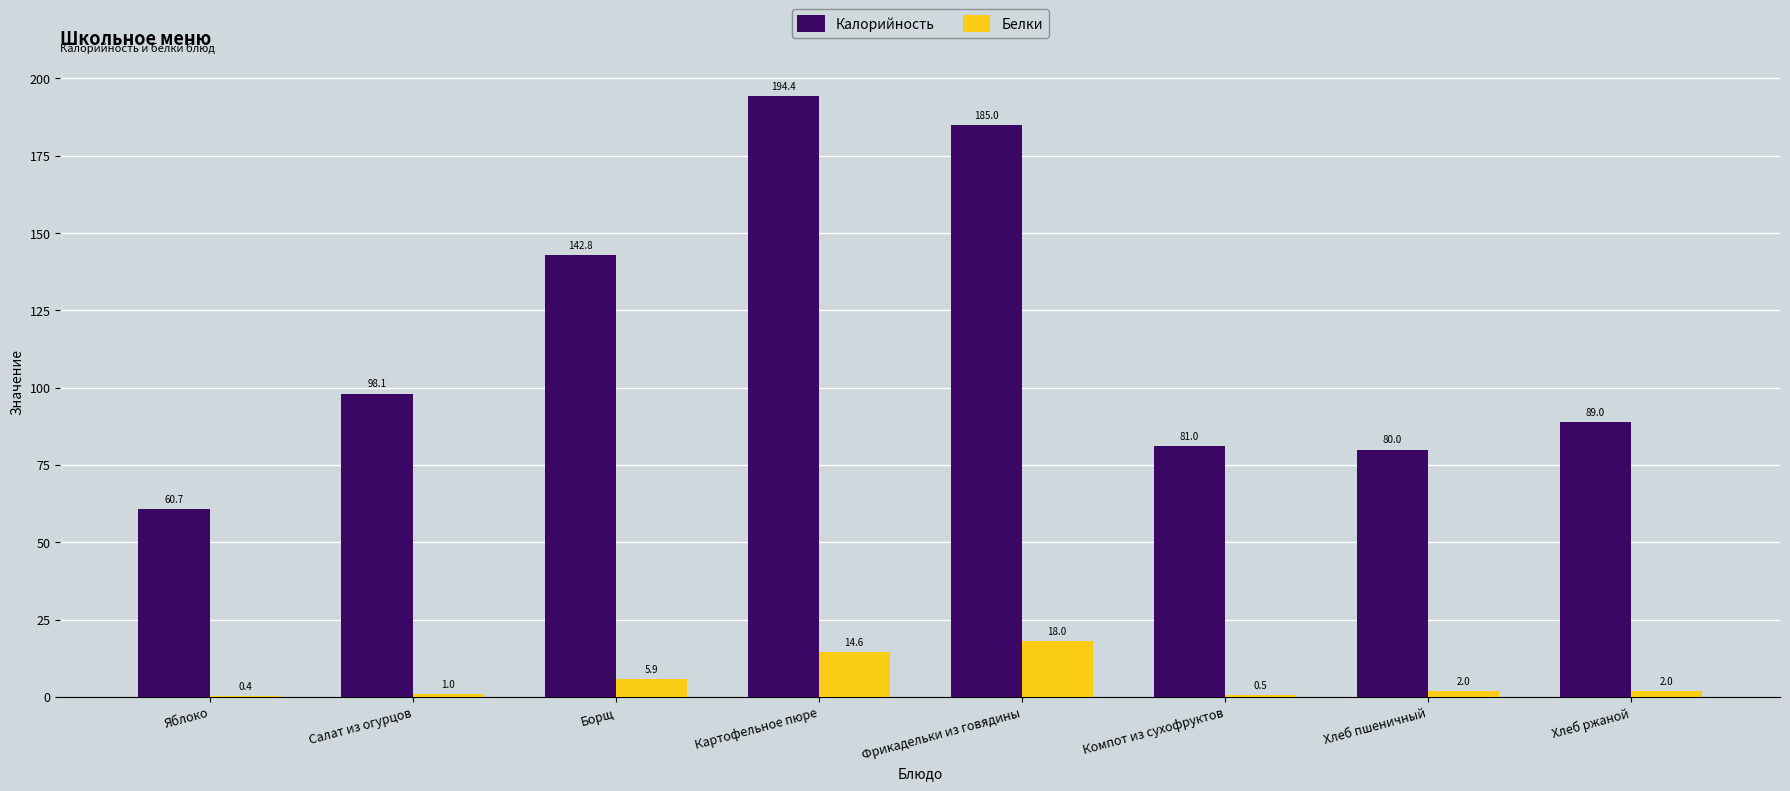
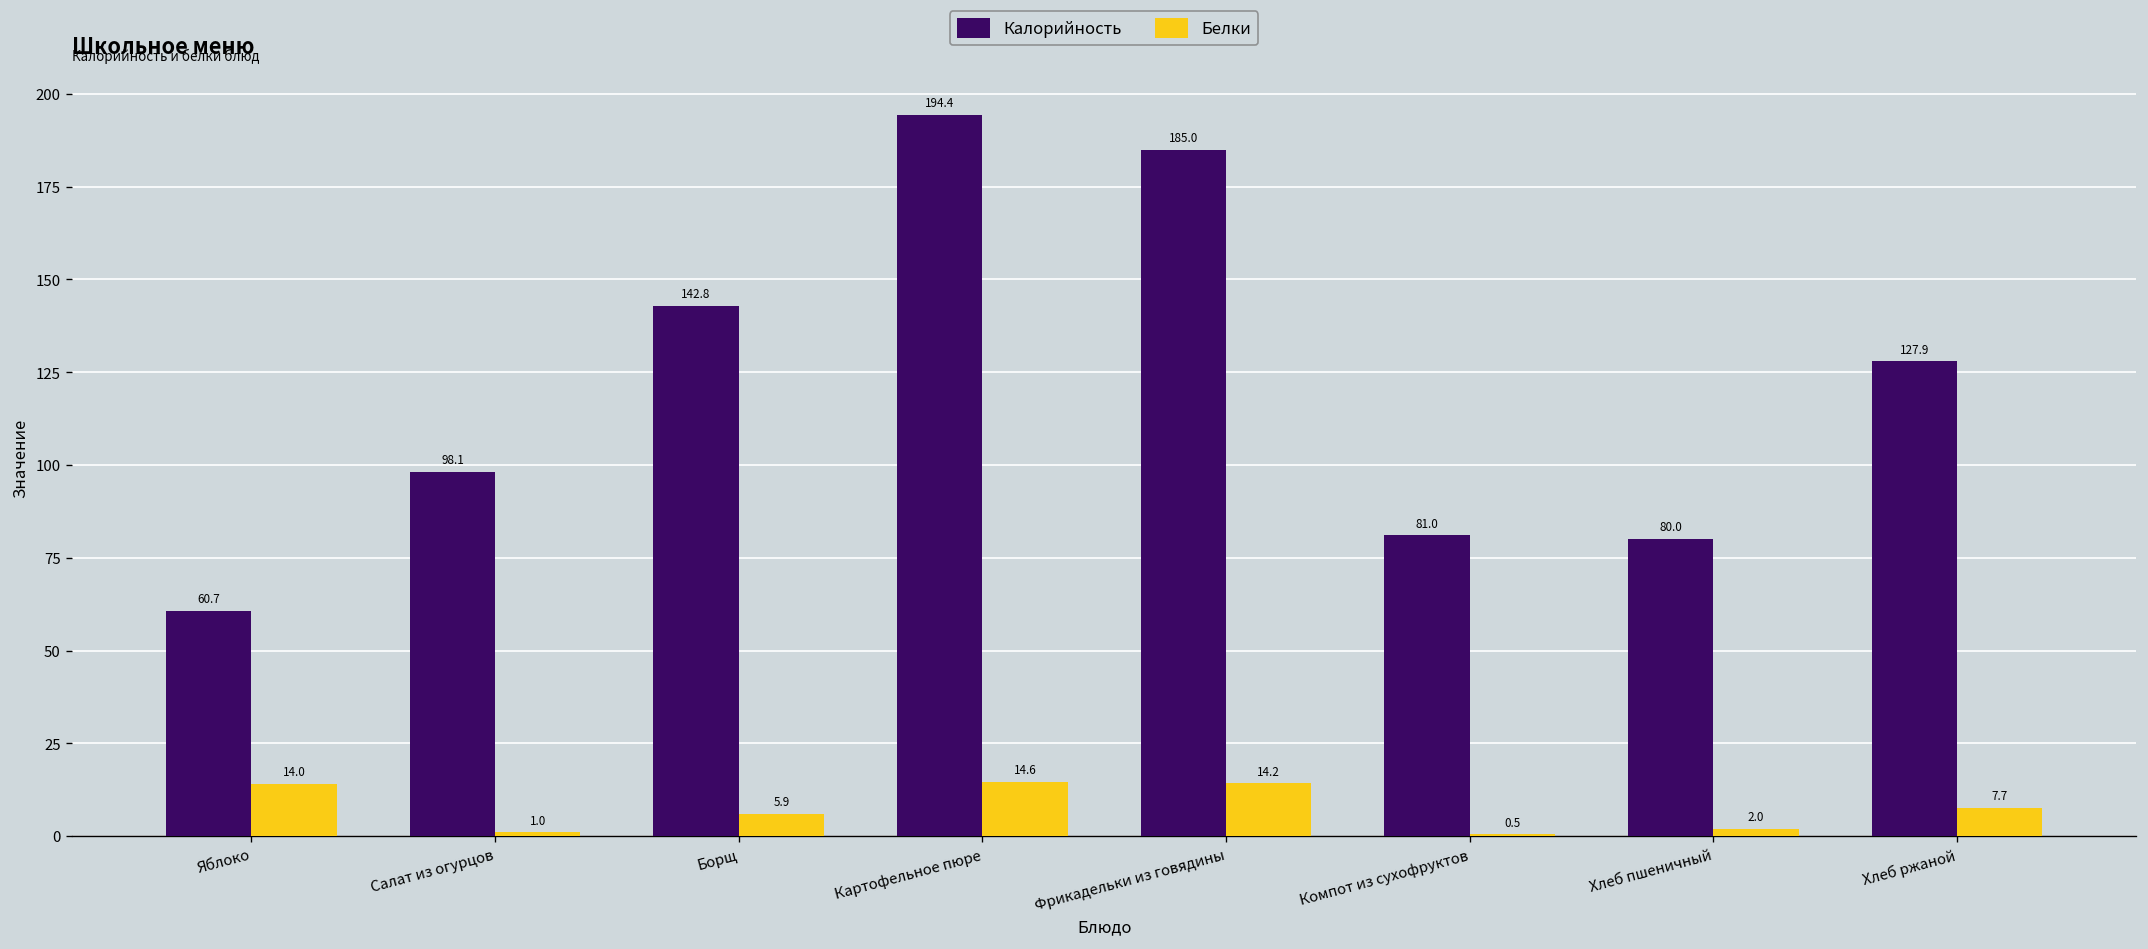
  {
    "Калорийность": {
      "Яблоко": 60.7,
      "Салат из огурцов": 98.1,
      "Борщ": 142.8,
      "Картофельное пюре": 194.4,
      "Фрикадельки из говядины": 185.0,
      "Компот из сухофруктов": 81.0,
      "Хлеб пшеничный": 80.0,
-     "Хлеб ржаной": 89.0
+     "Хлеб ржаной": 127.9
    },
    "Белки": {
-     "Яблоко": 0.4,
+     "Яблоко": 14.0,
      "Салат из огурцов": 1.0,
      "Борщ": 5.9,
      "Картофельное пюре": 14.6,
-     "Фрикадельки из говядины": 18.0,
+     "Фрикадельки из говядины": 14.2,
      "Компот из сухофруктов": 0.5,
      "Хлеб пшеничный": 2.0,
-     "Хлеб ржаной": 2.0
+     "Хлеб ржаной": 7.7
    }
  }
